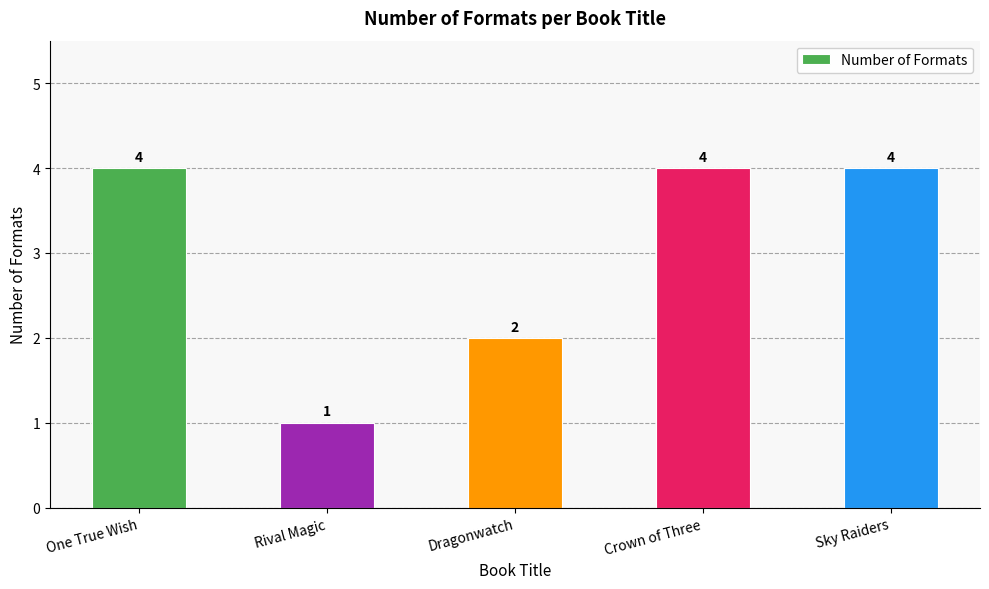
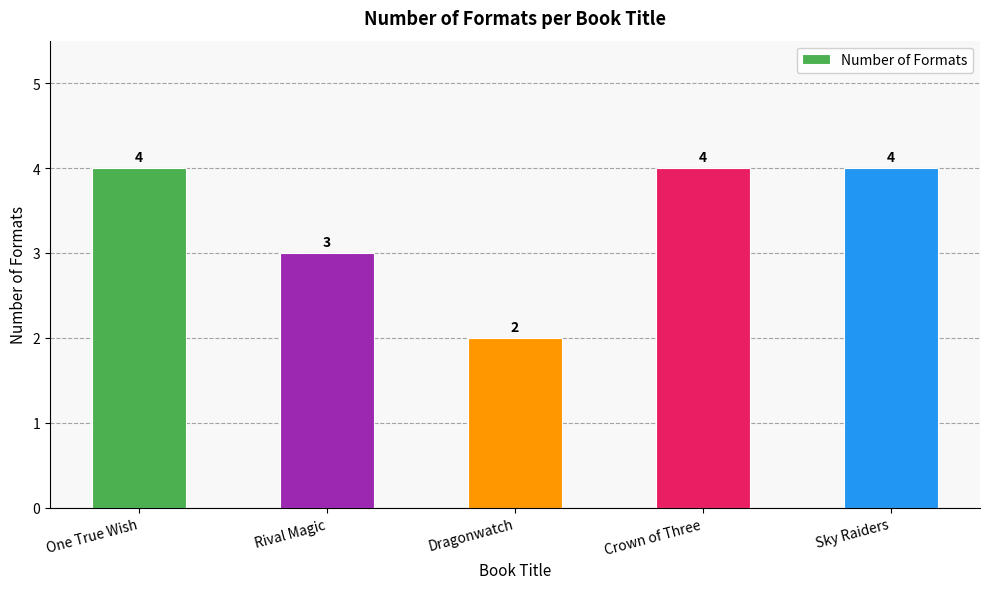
  {
    "One True Wish": 4,
-   "Rival Magic": 1,
+   "Rival Magic": 3,
    "Dragonwatch": 2,
    "Crown of Three": 4,
    "Sky Raiders": 4
  }
